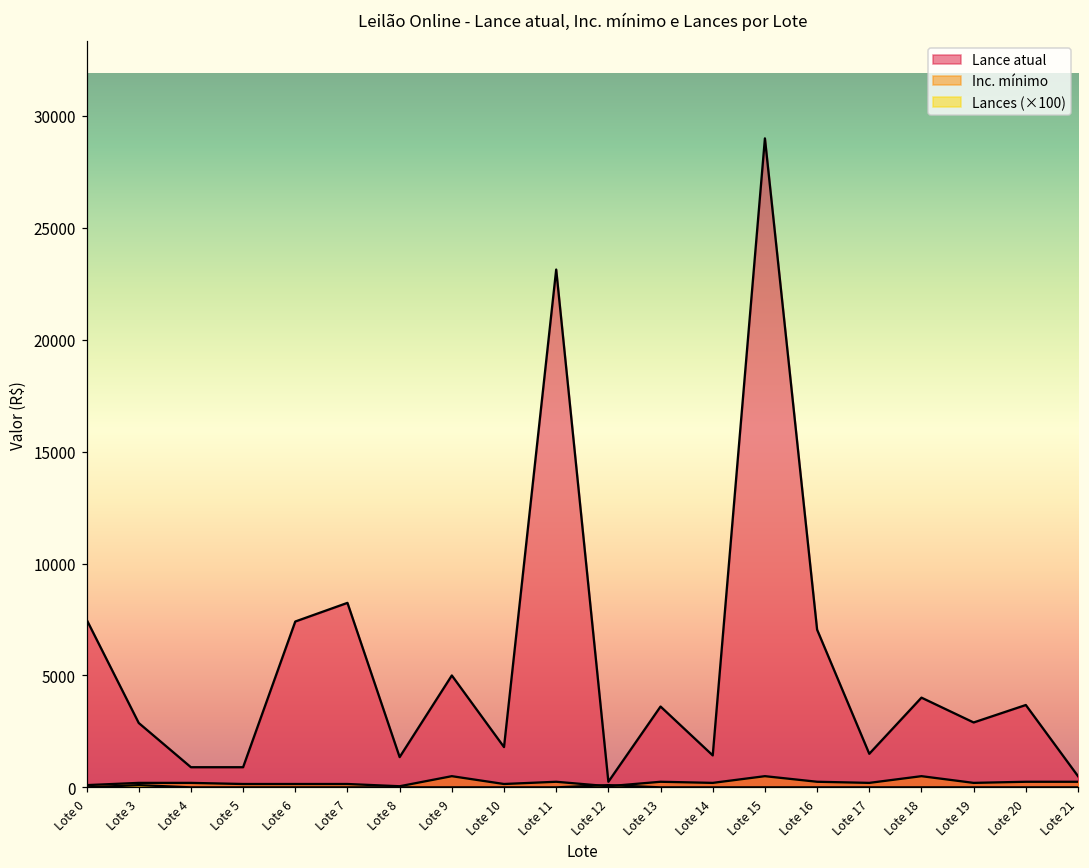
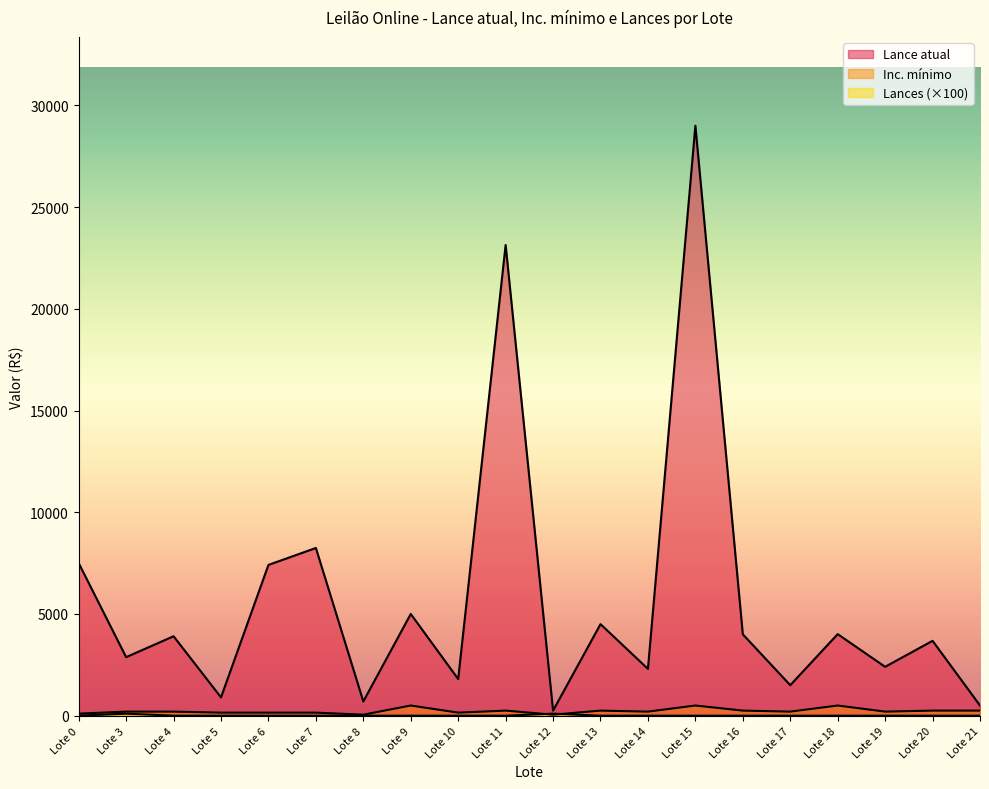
  {
    "Lance atual": {
      "Lote 0": 7500,
      "Lote 3": 2900,
-     "Lote 4": 900,
+     "Lote 4": 3900,
      "Lote 5": 900,
      "Lote 6": 7400,
      "Lote 7": 8200,
-     "Lote 8": 1400,
+     "Lote 8": 700,
      "Lote 9": 5000,
      "Lote 10": 1800,
      "Lote 11": 23100,
      "Lote 12": 300,
-     "Lote 13": 3600,
-     "Lote 14": 1400,
+     "Lote 13": 4500,
+     "Lote 14": 2300,
      "Lote 15": 29000,
-     "Lote 16": 7000,
+     "Lote 16": 4000,
      "Lote 17": 1500,
      "Lote 18": 4000,
-     "Lote 19": 2900,
+     "Lote 19": 2400,
      "Lote 20": 3700,
      "Lote 21": 500
    }
  }
